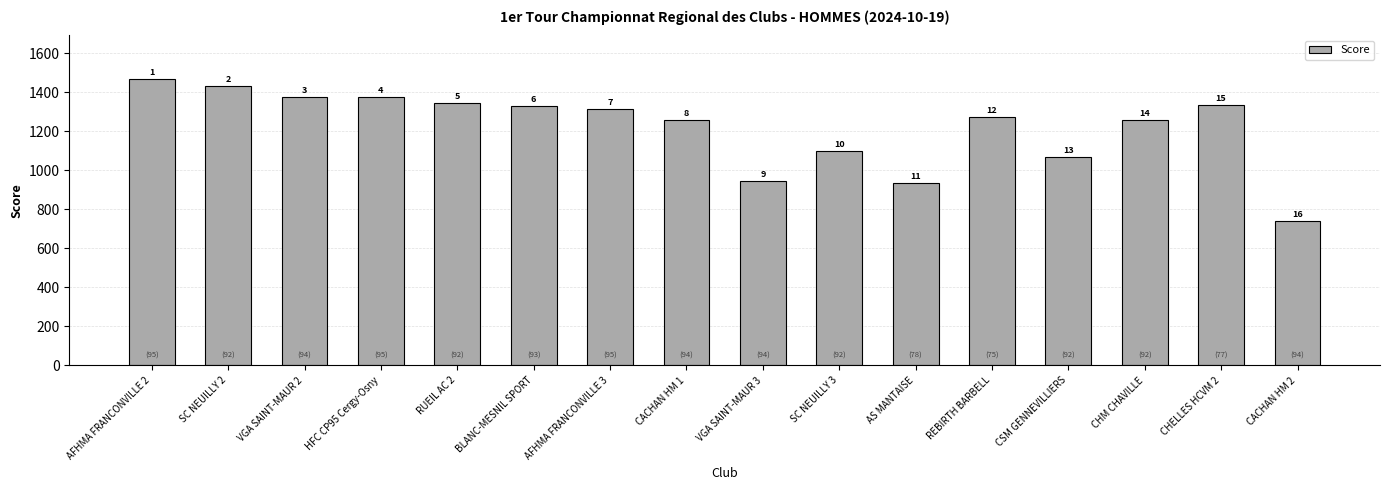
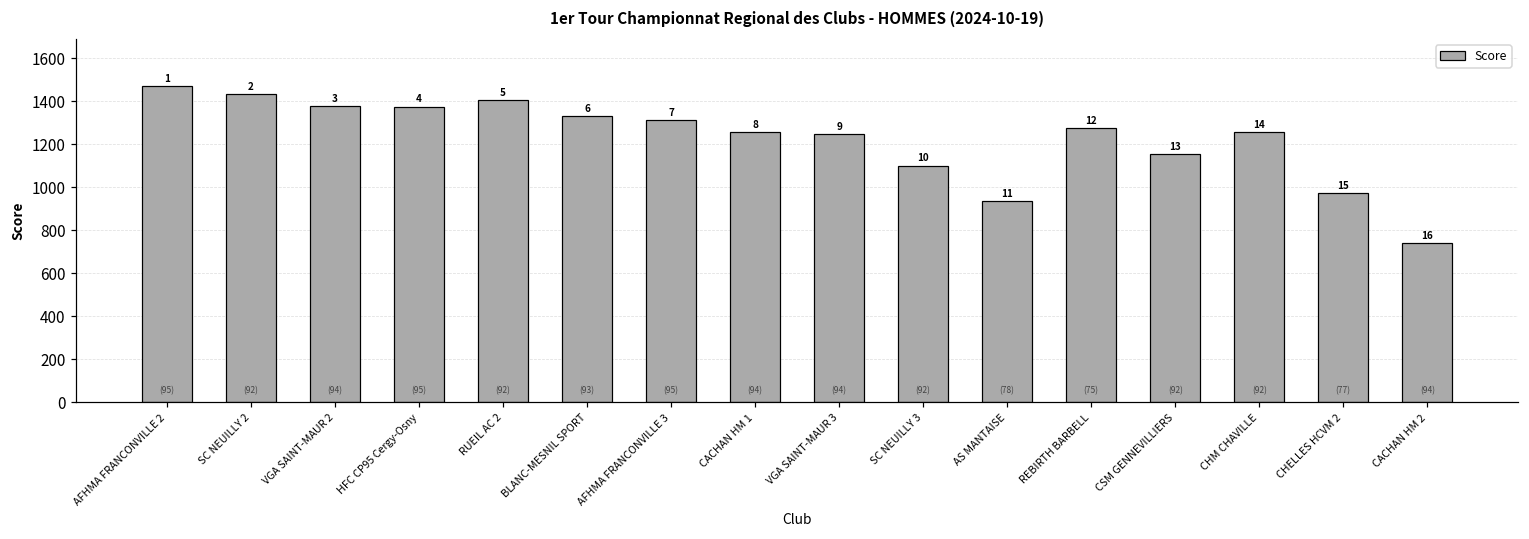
  {
-   "RUEIL AC 2": 1350,
-   "VGA SAINT-MAUR 3": 950,
-   "CSM GENNEVILLIERS": 1070,
-   "CHELLES HCVM 2": 1330
+   "RUEIL AC 2": 1410,
+   "VGA SAINT-MAUR 3": 1250,
+   "CSM GENNEVILLIERS": 1150,
+   "CHELLES HCVM 2": 970
  }
